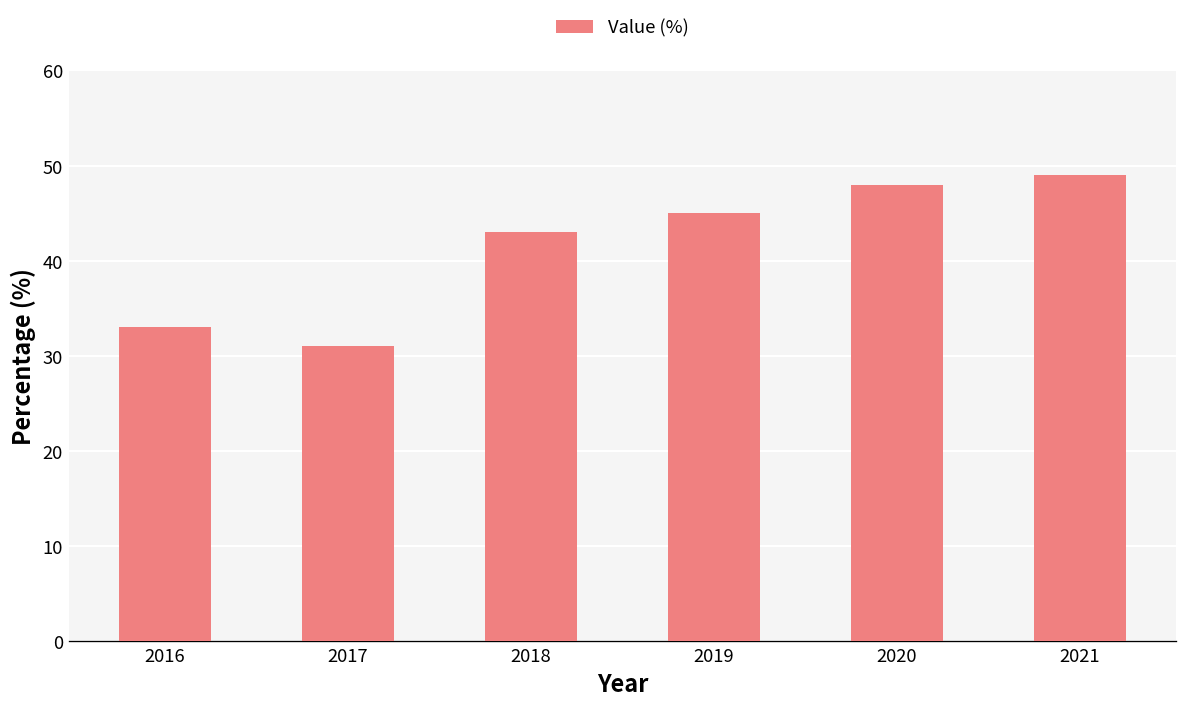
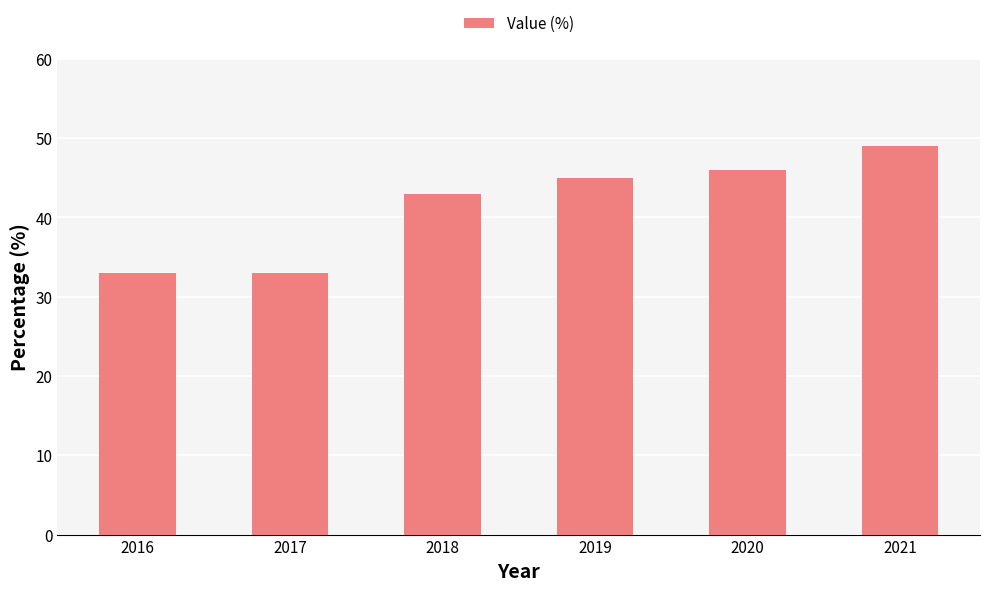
  {
    "2016": 33,
-   "2017": 31,
+   "2017": 33,
    "2018": 43,
    "2019": 45,
-   "2020": 48,
+   "2020": 46,
    "2021": 49
  }
